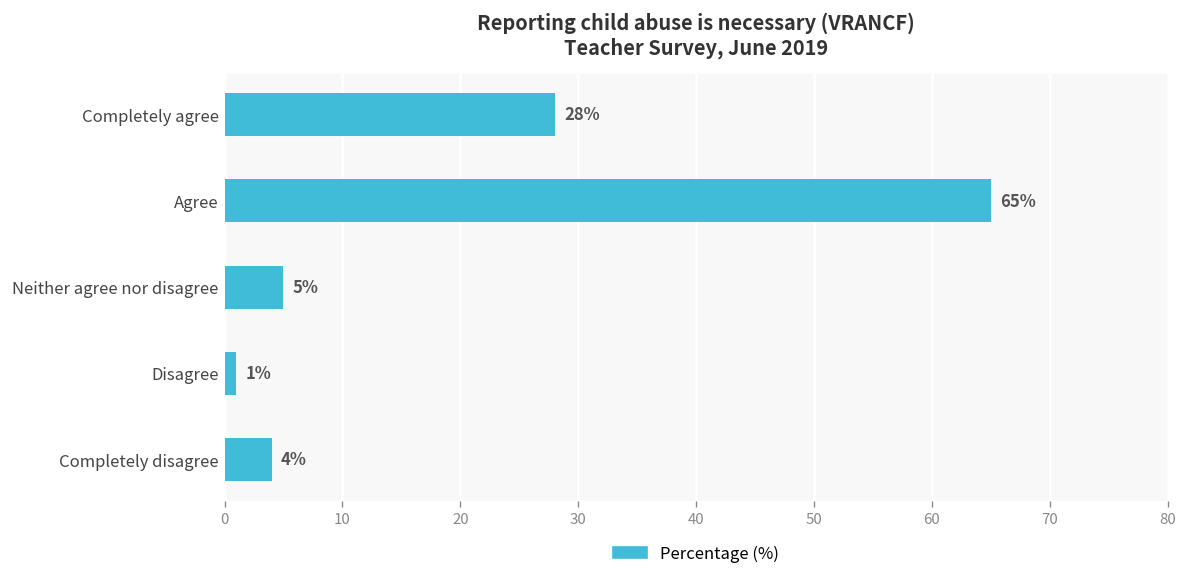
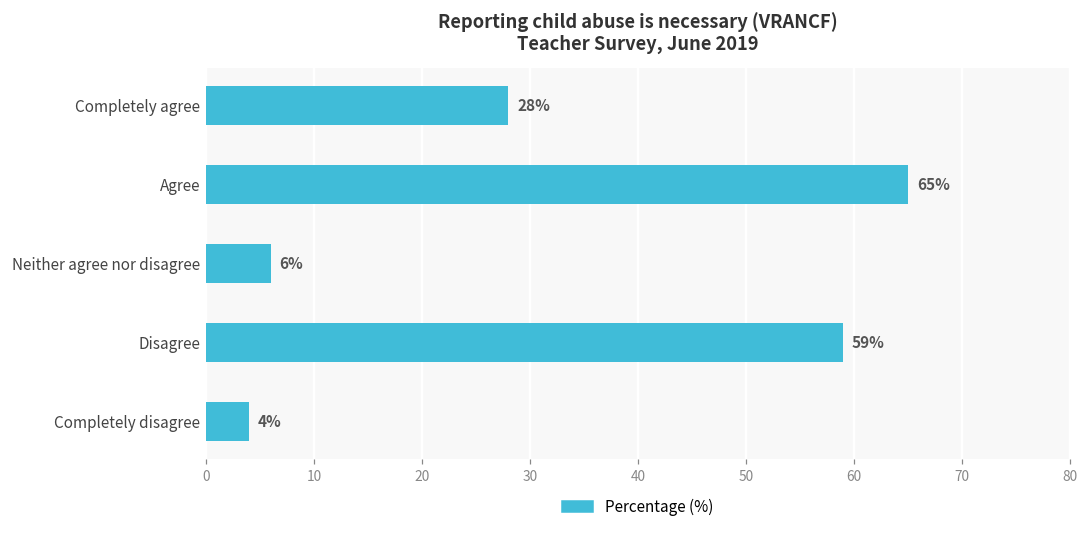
  {
    "Completely agree": "28%",
    "Agree": "65%",
-   "Neither agree nor disagree": "5%",
-   "Disagree": "1%",
+   "Neither agree nor disagree": "6%",
+   "Disagree": "59%",
    "Completely disagree": "4%"
  }
